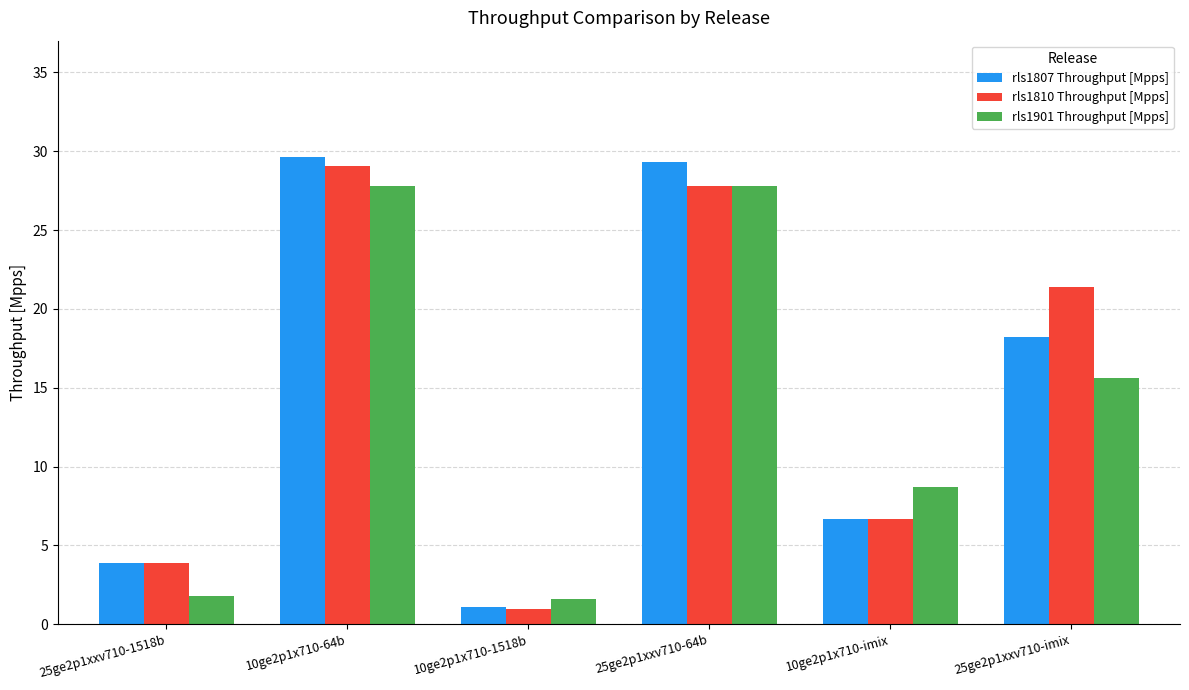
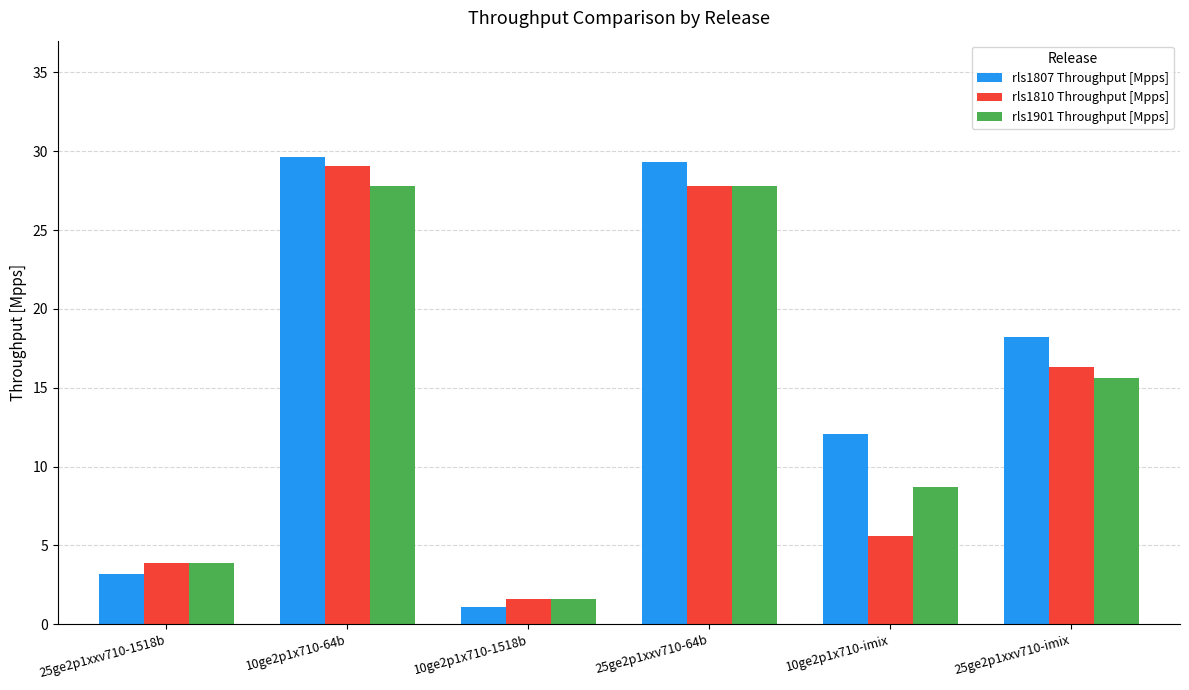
  {
    "rls1807 Throughput [Mpps]": {
-     "25ge2p1xxv710-1518b": 3.9,
+     "25ge2p1xxv710-1518b": 3.2,
      "10ge2p1x710-64b": 29.6,
      "10ge2p1x710-1518b": 1.1,
      "25ge2p1xxv710-64b": 29.3,
-     "10ge2p1x710-imix": 6.7,
+     "10ge2p1x710-imix": 12.1,
      "25ge2p1xxv710-imix": 18.2
    },
    "rls1810 Throughput [Mpps]": {
      "25ge2p1xxv710-1518b": 3.9,
      "10ge2p1x710-64b": 29.1,
-     "10ge2p1x710-1518b": 1.0,
+     "10ge2p1x710-1518b": 1.6,
      "25ge2p1xxv710-64b": 27.8,
-     "10ge2p1x710-imix": 6.7,
-     "25ge2p1xxv710-imix": 21.4
+     "10ge2p1x710-imix": 5.6,
+     "25ge2p1xxv710-imix": 16.3
    },
    "rls1901 Throughput [Mpps]": {
-     "25ge2p1xxv710-1518b": 1.8,
+     "25ge2p1xxv710-1518b": 3.9,
      "10ge2p1x710-64b": 27.8,
      "10ge2p1x710-1518b": 1.6,
      "25ge2p1xxv710-64b": 27.8,
      "10ge2p1x710-imix": 8.7,
      "25ge2p1xxv710-imix": 15.6
    }
  }
